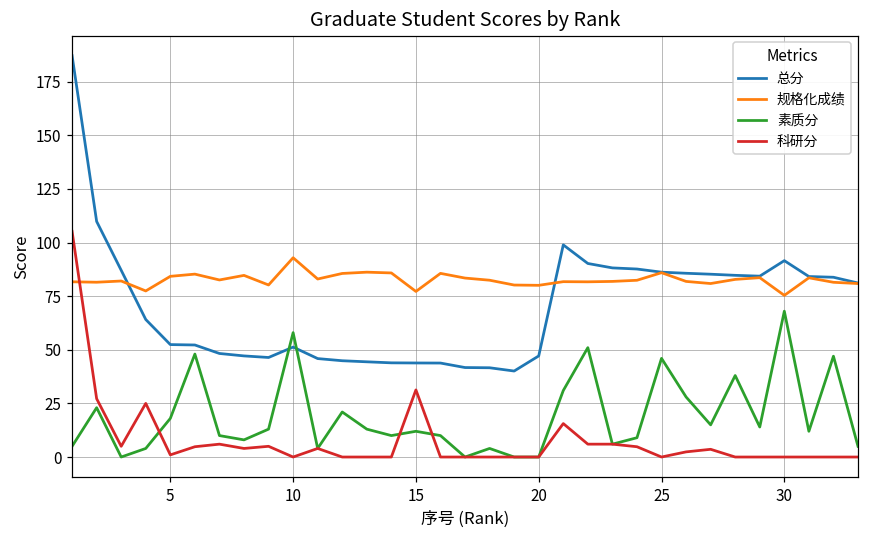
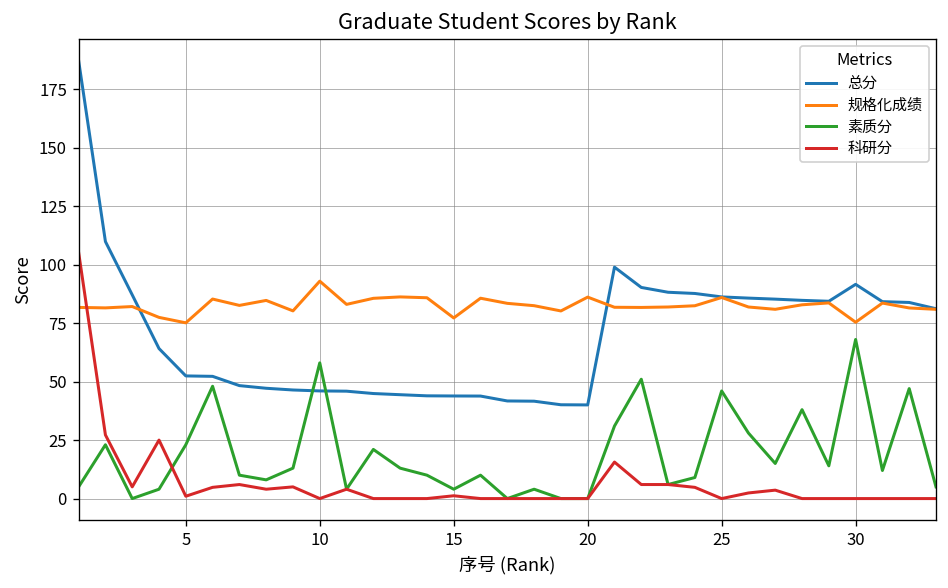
  {
    "总分": {
      "5": 52,
-     "10": 51,
+     "10": 46,
      "15": 44,
-     "20": 47,
+     "20": 40,
      "30": 92
    },
    "规格化成绩": {
-     "5": 84,
+     "5": 75,
      "10": 93,
      "15": 77,
-     "20": 80,
+     "20": 86,
      "30": 75
    },
    "素质分": {
-     "5": 18,
+     "5": 23,
      "10": 58,
-     "15": 12,
+     "15": 4,
      "25": 46,
      "30": 68
    },
    "科研分": {
      "5": 1,
      "10": 0,
-     "15": 31,
+     "15": 1,
      "25": 0,
      "30": 0
    }
  }
